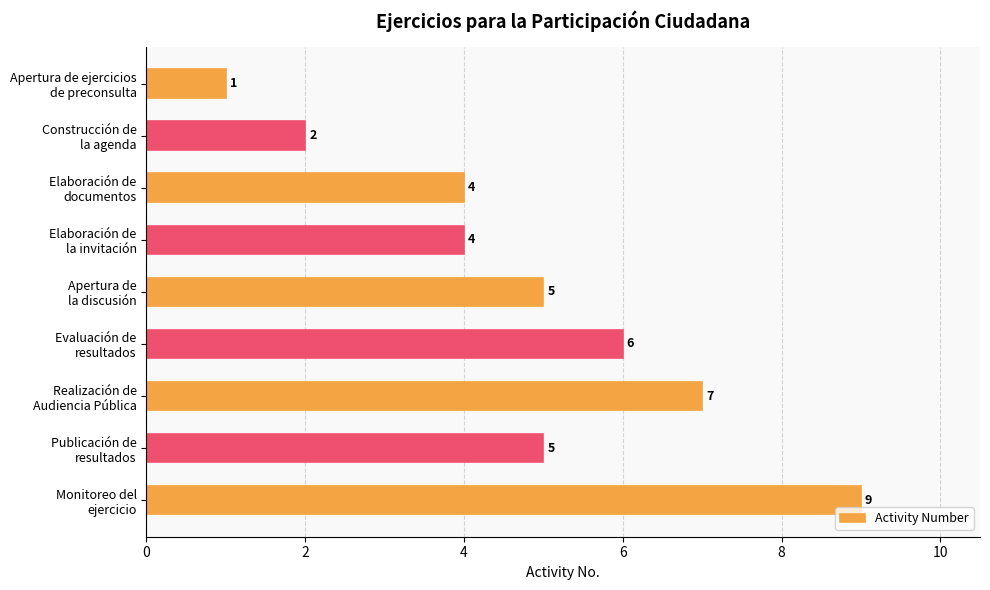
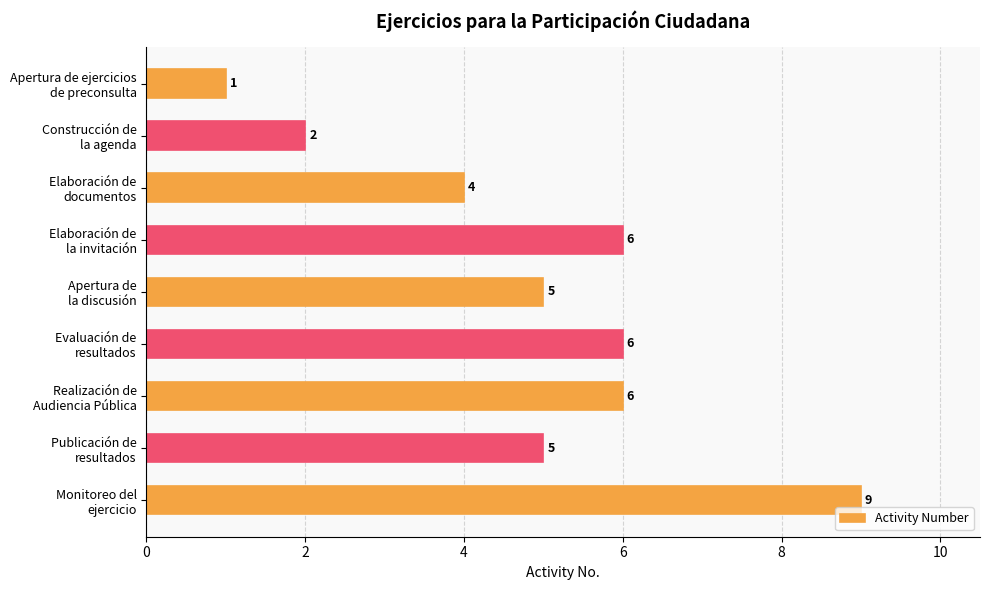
  {
    "Apertura de ejercicios de preconsulta": 1,
    "Construcción de la agenda": 2,
    "Elaboración de documentos": 4,
-   "Elaboración de la invitación": 4,
+   "Elaboración de la invitación": 6,
    "Apertura de la discusión": 5,
    "Evaluación de resultados": 6,
-   "Realización de Audiencia Pública": 7,
+   "Realización de Audiencia Pública": 6,
    "Publicación de resultados": 5,
    "Monitoreo del ejercicio": 9
  }
